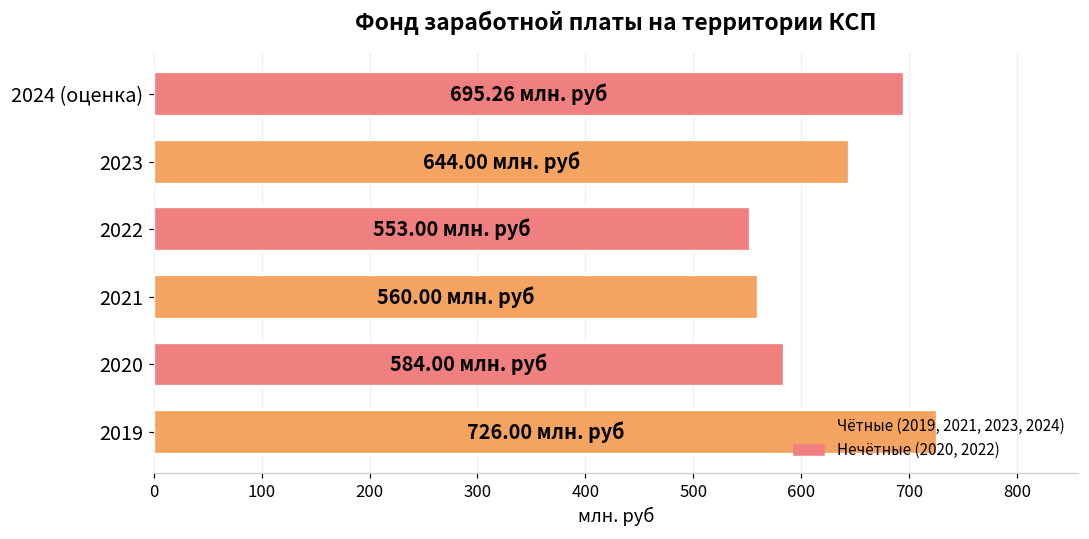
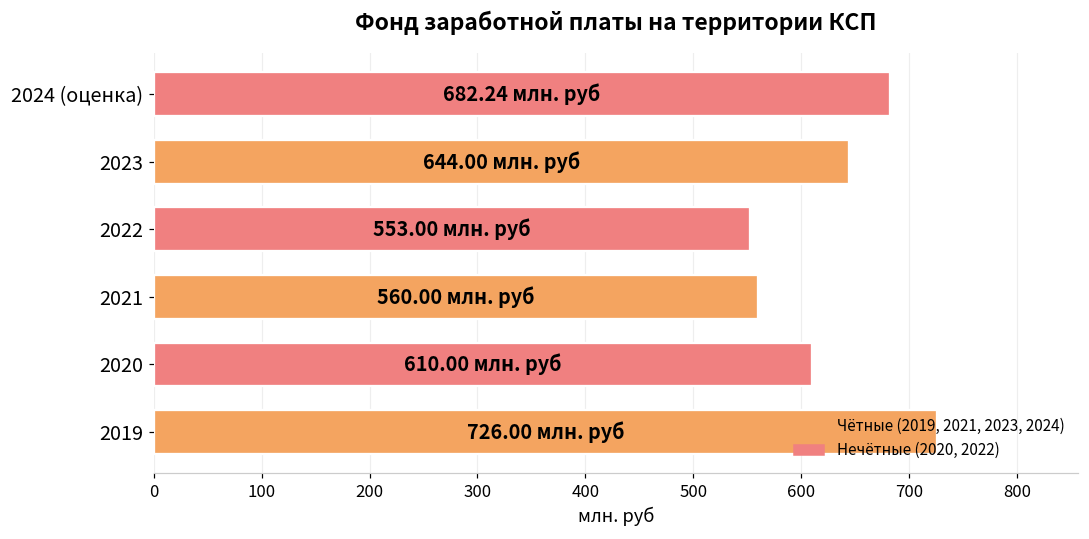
  {
-   "2024 (оценка)": 695.26,
+   "2024 (оценка)": 682.24,
    "2023": 644.00,
    "2022": 553.00,
    "2021": 560.00,
-   "2020": 584.00,
+   "2020": 610.00,
    "2019": 726.00
  }
